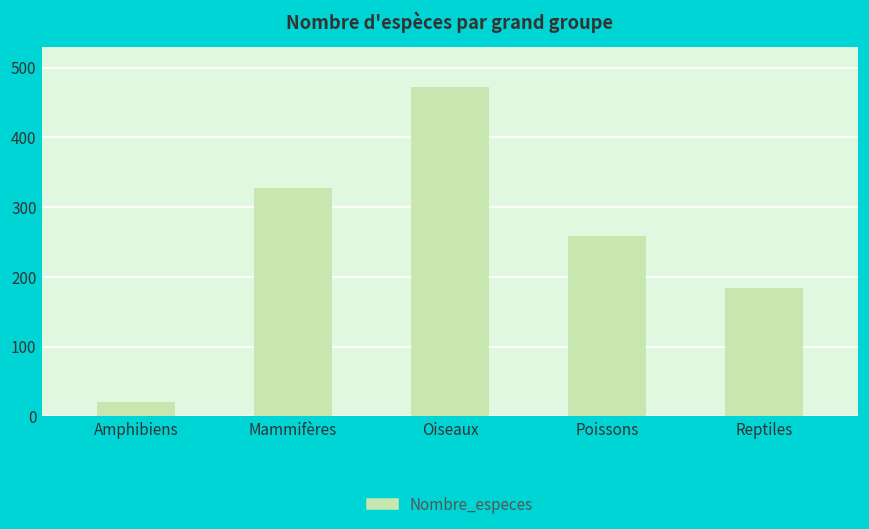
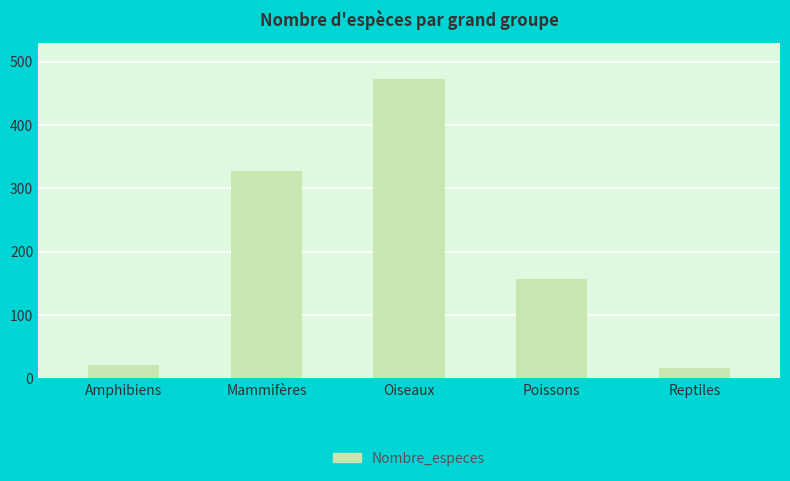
  {
    "Amphibiens": 20,
    "Mammifères": 330,
    "Oiseaux": 470,
-   "Poissons": 260,
-   "Reptiles": 180
+   "Poissons": 160,
+   "Reptiles": 20
  }
